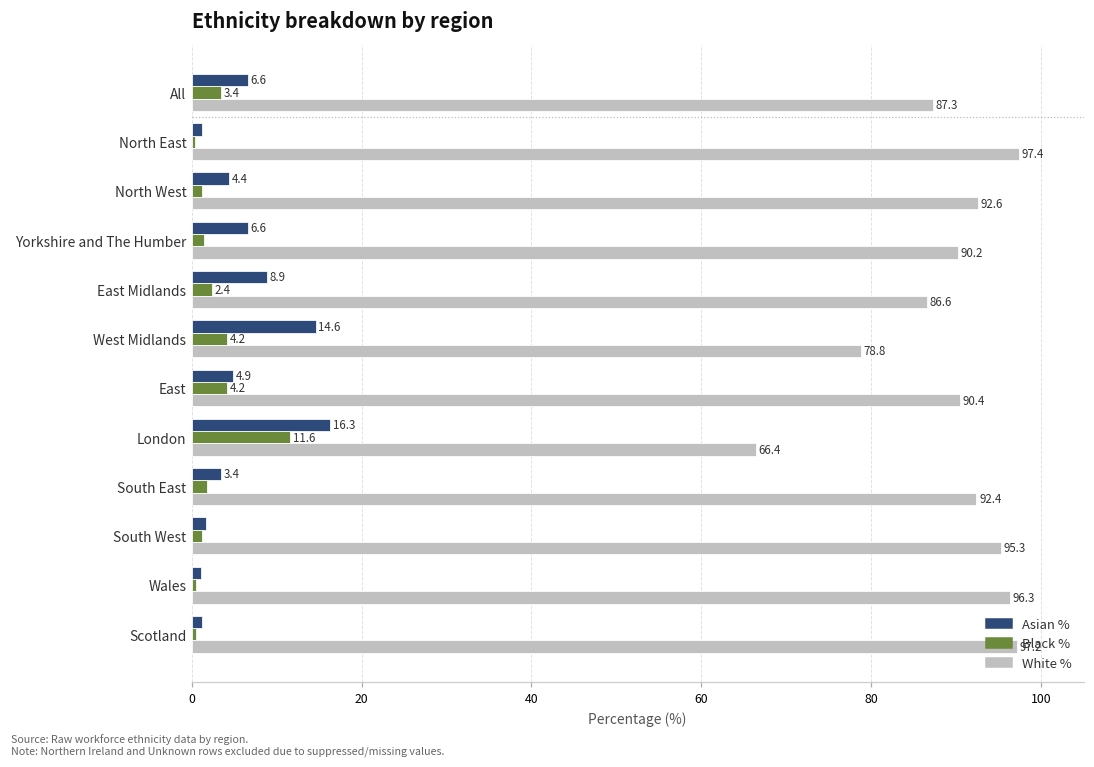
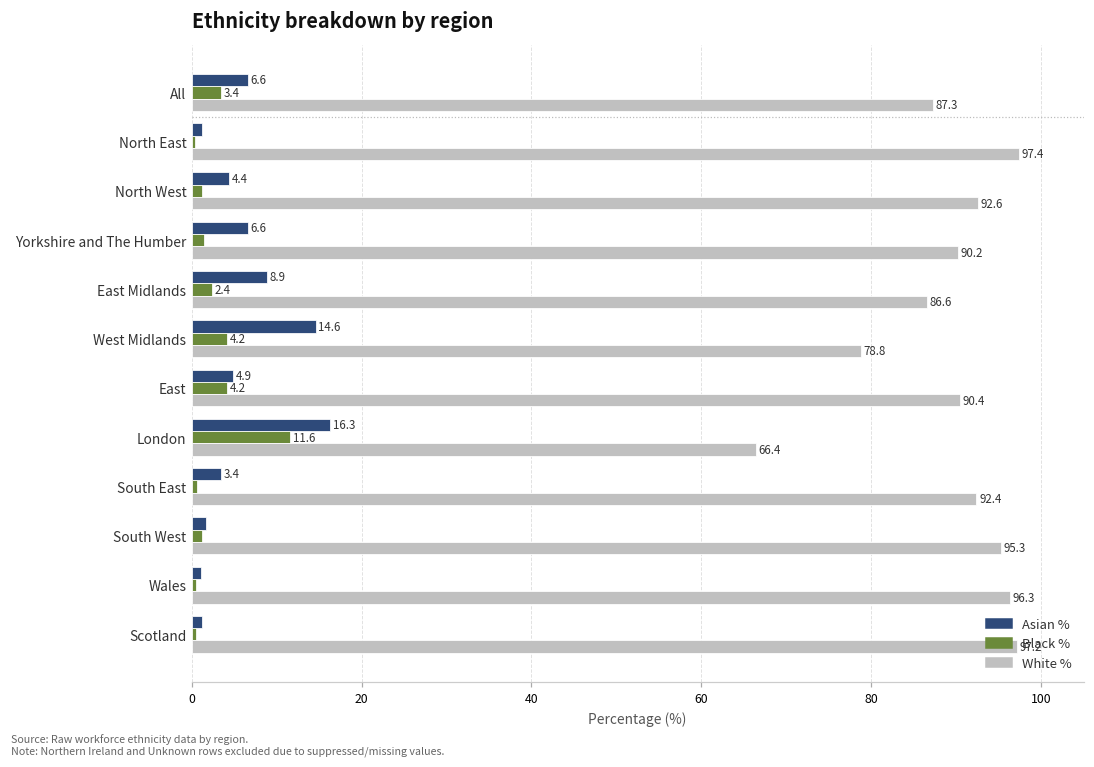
  {
    "Asian %": {
      "All": 6.6,
      "North West": 4.4,
      "Yorkshire and The Humber": 6.6,
      "East Midlands": 8.9,
      "West Midlands": 14.6,
      "East": 4.9,
      "London": 16.3,
      "South East": 3.4
    },
    "Black %": {
      "North East": 0,
      "North West": 1,
      "Yorkshire and The Humber": 1,
-     "South East": 2,
+     "South East": 1,
      "South West": 1,
      "Wales": 1,
      "Scotland": 1
    },
    "White %": {
      "All": 87.3,
      "North East": 97.4,
      "North West": 92.6,
      "Yorkshire and The Humber": 90.2,
      "East Midlands": 86.6,
      "West Midlands": 78.8,
      "East": 90.4,
      "London": 66.4,
      "South East": 92.4,
      "South West": 95.3,
      "Wales": 96.3,
      "Scotland": 97.2
    }
  }
